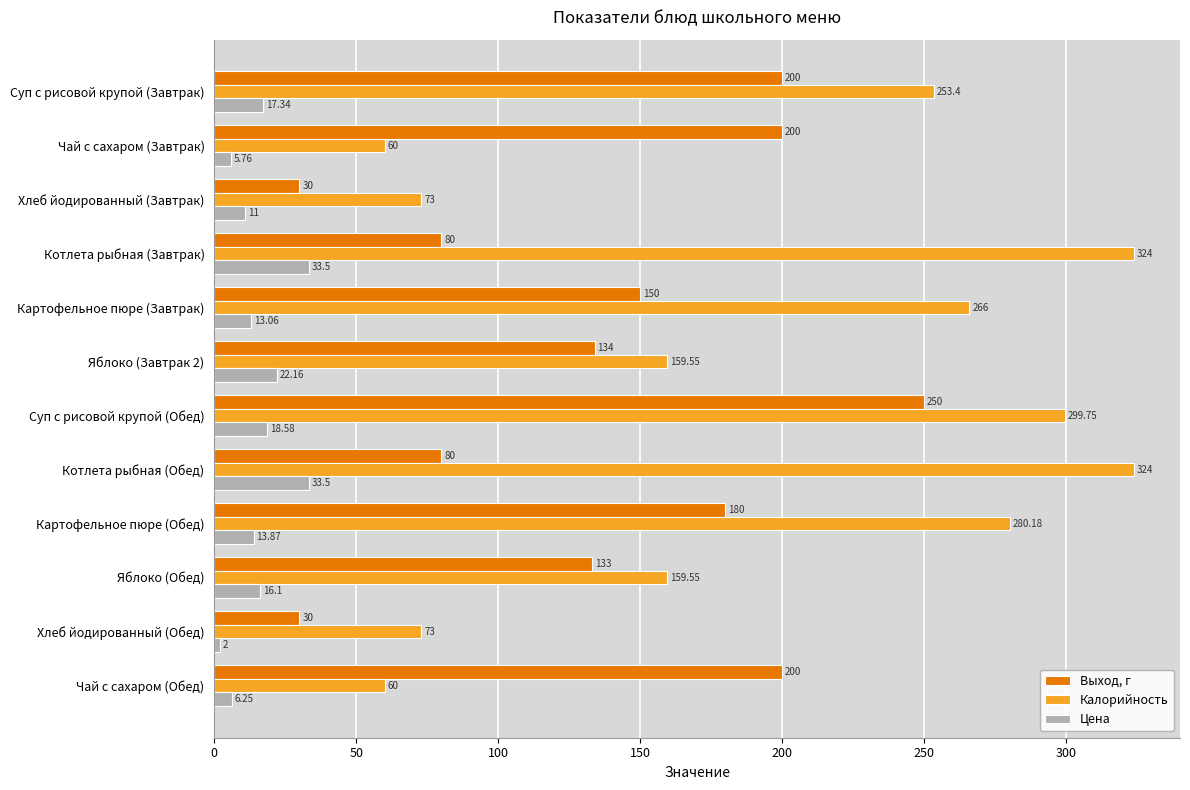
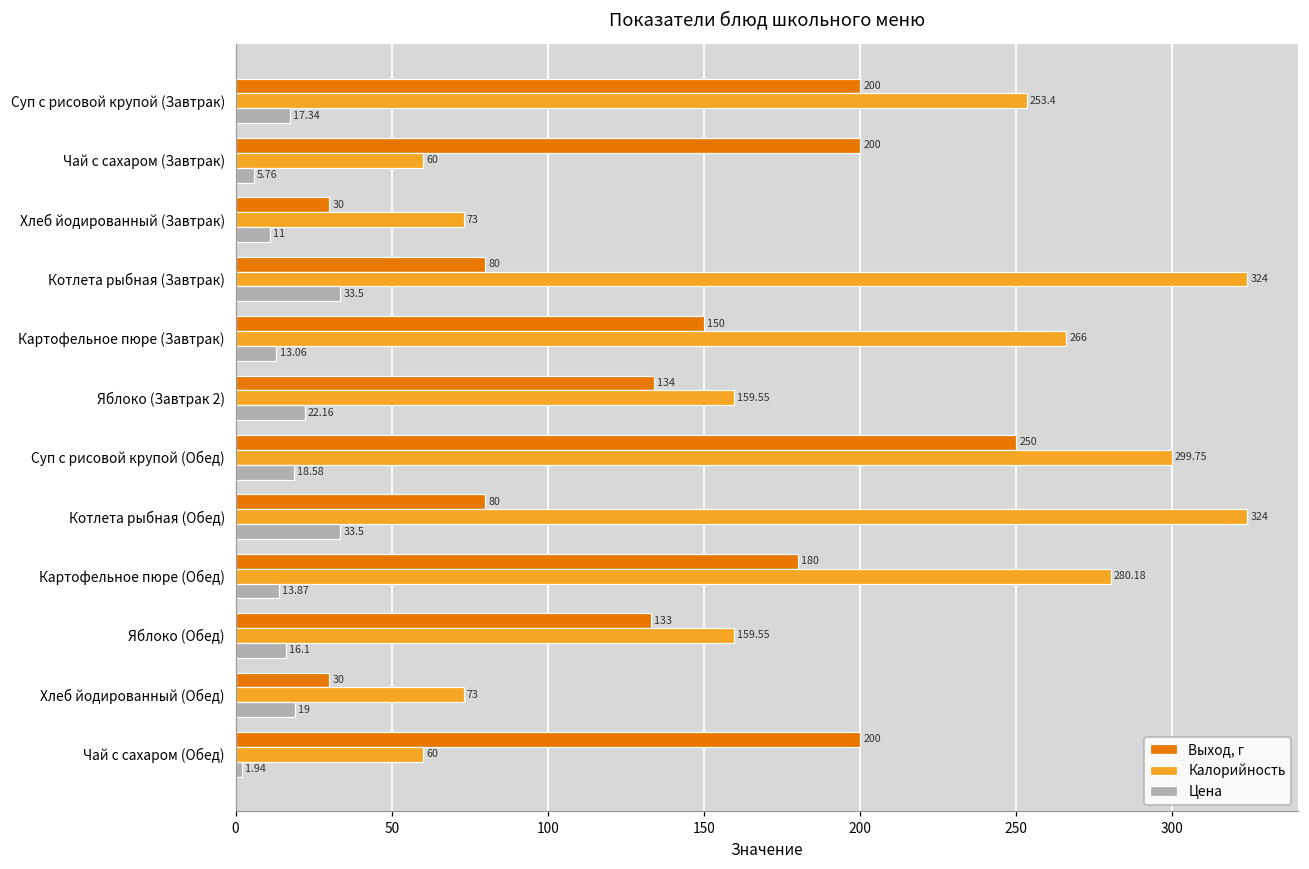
  {
    "Цена": {
      "Суп с рисовой крупой (Завтрак)": 17.34,
      "Чай с сахаром (Завтрак)": 5.76,
      "Хлеб йодированный (Завтрак)": 11,
      "Котлета рыбная (Завтрак)": 33.5,
      "Картофельное пюре (Завтрак)": 13.06,
      "Яблоко (Завтрак 2)": 22.16,
      "Суп с рисовой крупой (Обед)": 18.58,
      "Котлета рыбная (Обед)": 33.5,
      "Картофельное пюре (Обед)": 13.87,
      "Яблоко (Обед)": 16.1,
-     "Хлеб йодированный (Обед)": 2,
-     "Чай с сахаром (Обед)": 6.25
+     "Хлеб йодированный (Обед)": 19,
+     "Чай с сахаром (Обед)": 1.94
    }
  }
